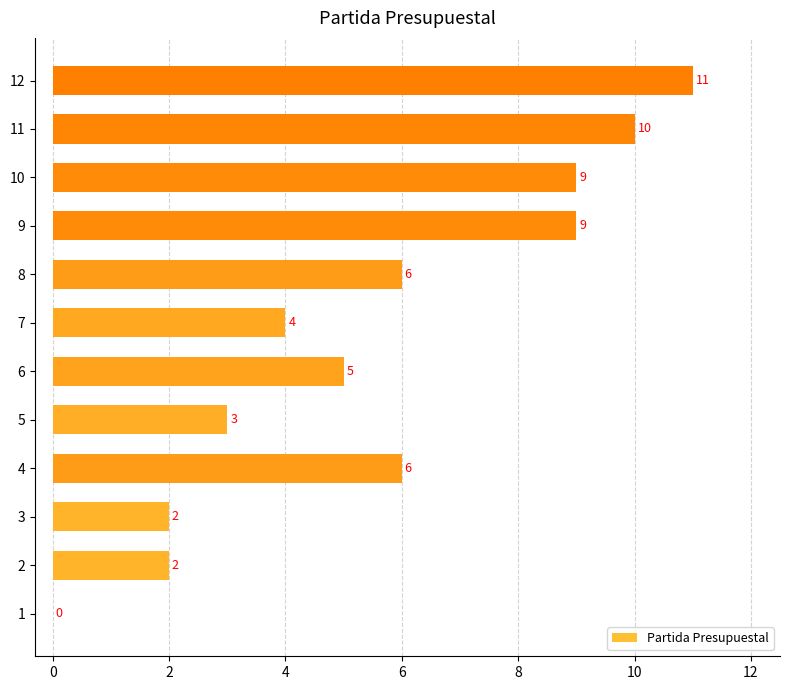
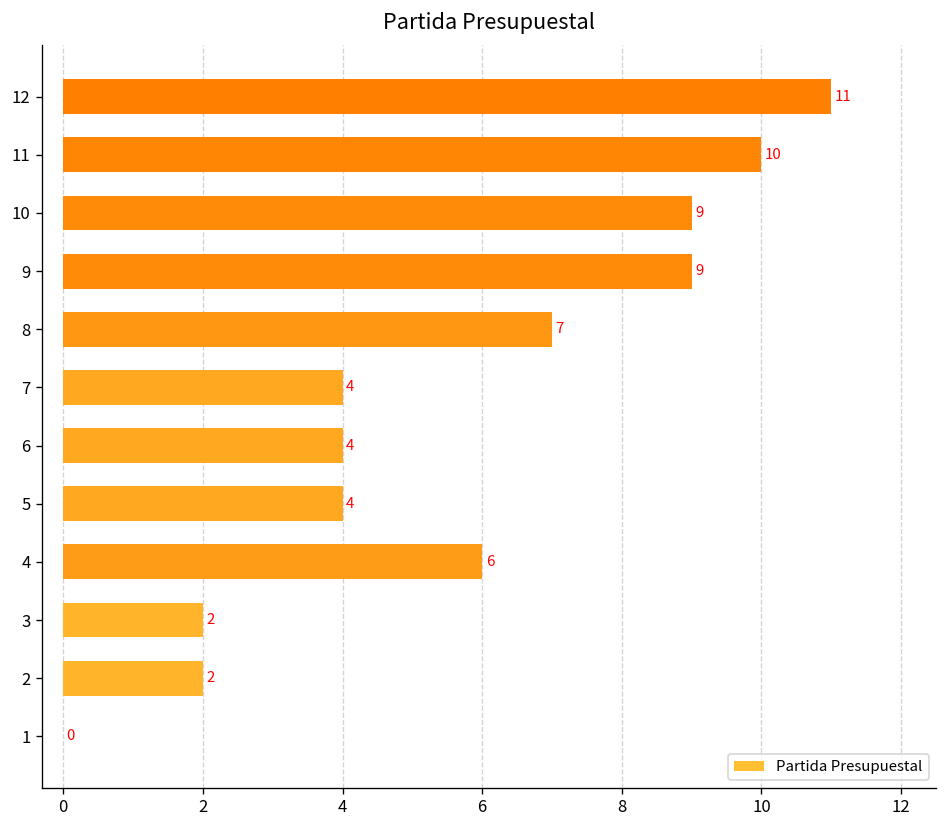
  {
    "12": 11,
    "11": 10,
    "10": 9,
    "9": 9,
-   "8": 6,
+   "8": 7,
    "7": 4,
-   "6": 5,
-   "5": 3,
+   "6": 4,
+   "5": 4,
    "4": 6,
    "3": 2,
    "2": 2,
    "1": 0
  }
